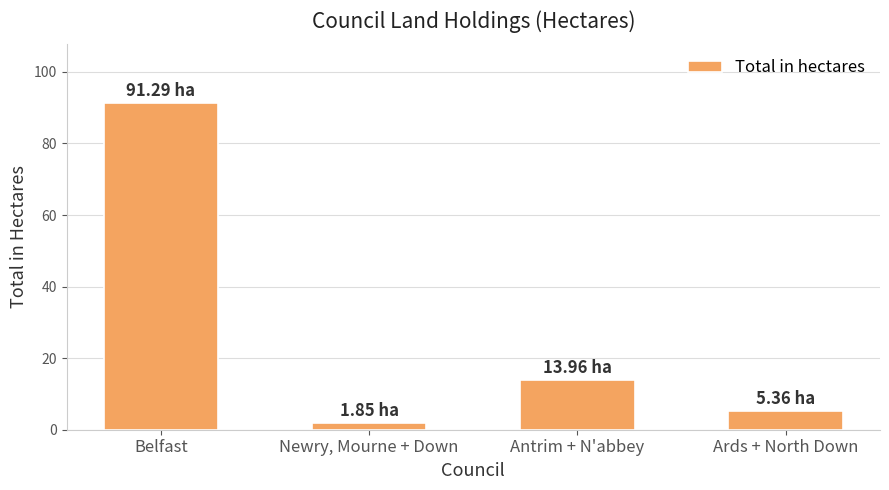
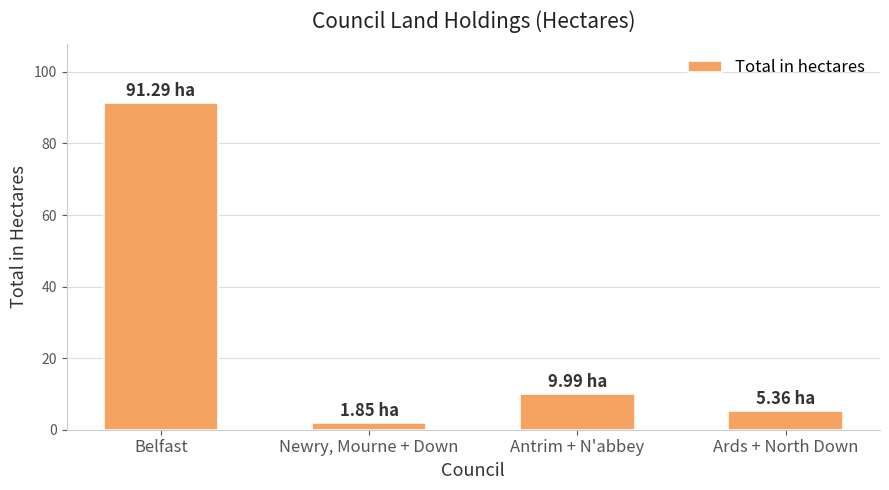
  {
    "Belfast": 91.29,
    "Newry, Mourne + Down": 1.85,
-   "Antrim + N'abbey": 13.96,
+   "Antrim + N'abbey": 9.99,
    "Ards + North Down": 5.36
  }
